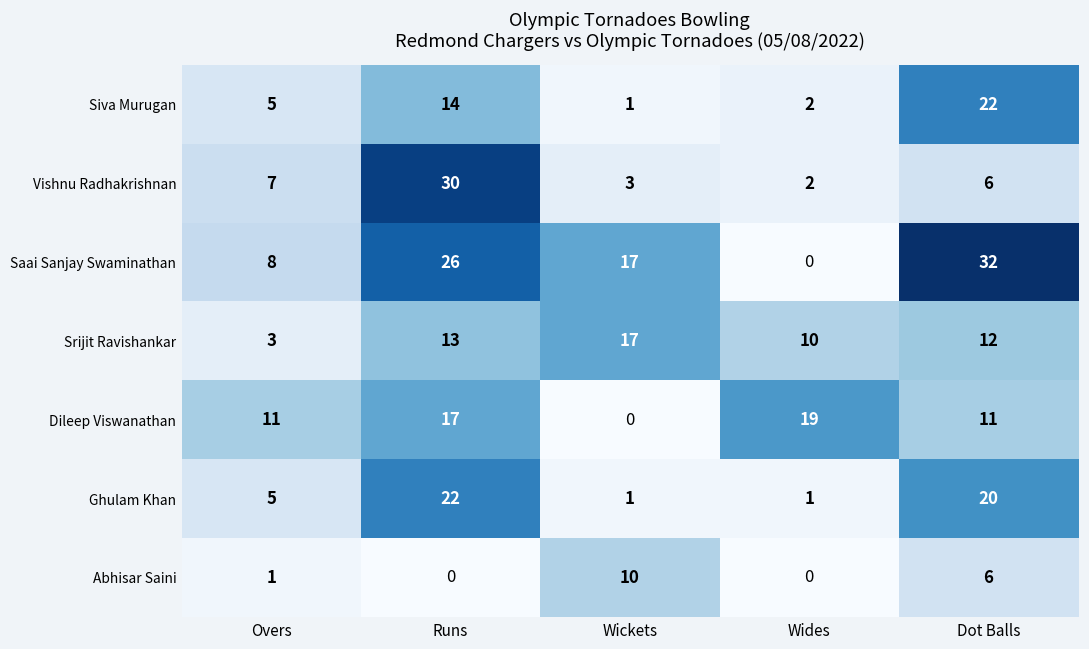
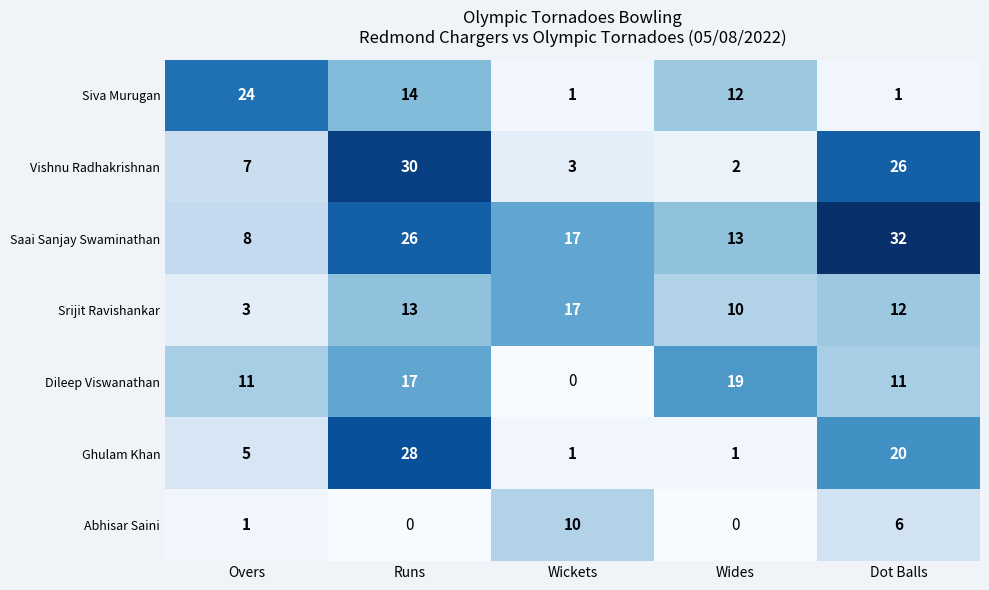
  {
    "Siva Murugan": {
-     "Overs": 5,
+     "Overs": 24,
      "Runs": 14,
      "Wickets": 1,
-     "Wides": 2,
-     "Dot Balls": 22
+     "Wides": 12,
+     "Dot Balls": 1
    },
    "Vishnu Radhakrishnan": {
      "Overs": 7,
      "Runs": 30,
      "Wickets": 3,
      "Wides": 2,
-     "Dot Balls": 6
+     "Dot Balls": 26
    },
    "Saai Sanjay Swaminathan": {
      "Overs": 8,
      "Runs": 26,
      "Wickets": 17,
-     "Wides": 0,
+     "Wides": 13,
      "Dot Balls": 32
    },
    "Srijit Ravishankar": {
      "Overs": 3,
      "Runs": 13,
      "Wickets": 17,
      "Wides": 10,
      "Dot Balls": 12
    },
    "Dileep Viswanathan": {
      "Overs": 11,
      "Runs": 17,
      "Wickets": 0,
      "Wides": 19,
      "Dot Balls": 11
    },
    "Ghulam Khan": {
      "Overs": 5,
-     "Runs": 22,
+     "Runs": 28,
      "Wickets": 1,
      "Wides": 1,
      "Dot Balls": 20
    },
    "Abhisar Saini": {
      "Overs": 1,
      "Runs": 0,
      "Wickets": 10,
      "Wides": 0,
      "Dot Balls": 6
    }
  }
